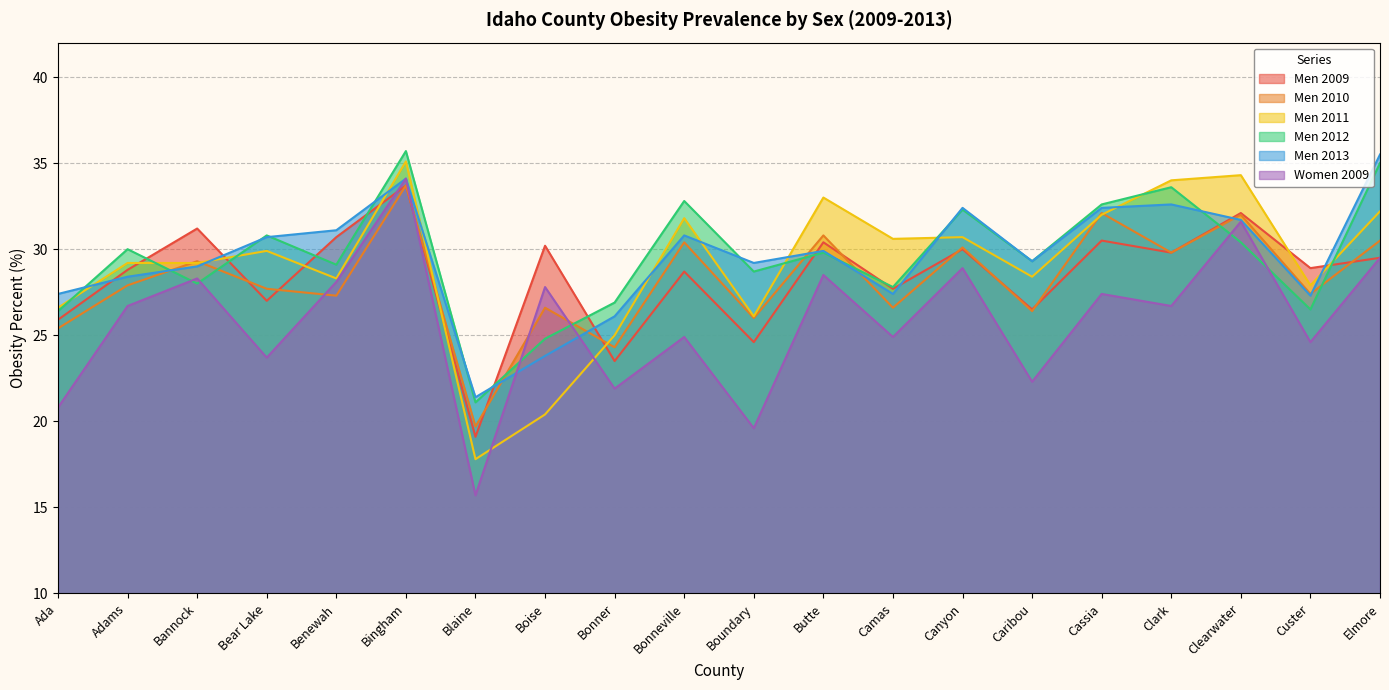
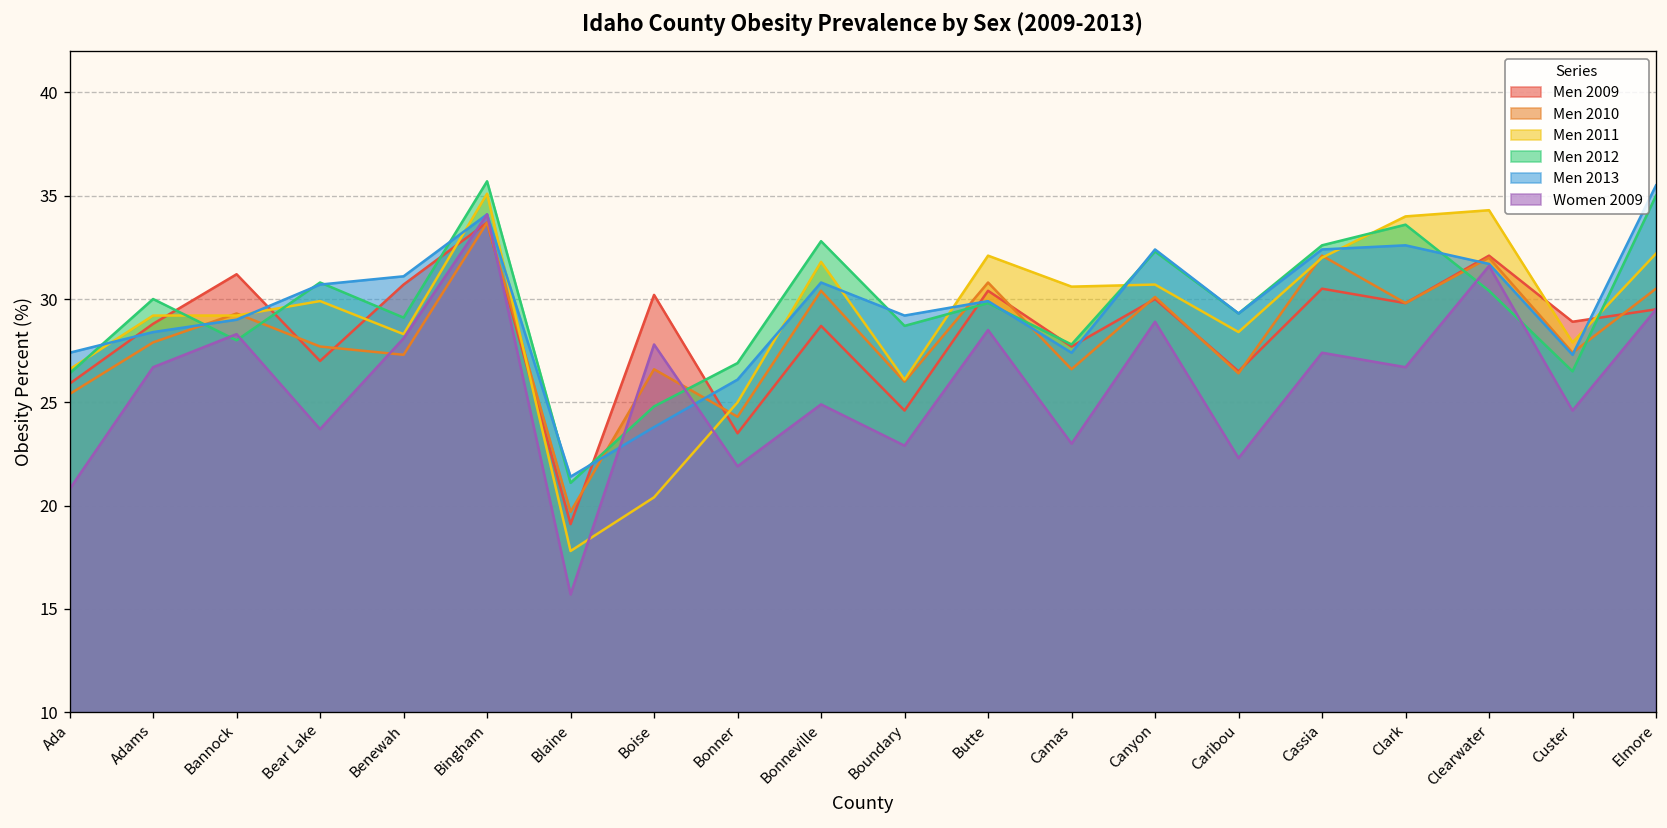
  {
    "Men 2011": {
      "Ada": 26.6,
      "Adams": 29.2,
      "Bear Lake": 29.9,
      "Benewah": 28.3,
      "Bingham": 35.1,
      "Blaine": 17.8,
      "Boise": 20.4,
      "Bonner": 25.0,
      "Bonneville": 31.8,
-     "Butte": 33.0,
+     "Butte": 32.1,
      "Camas": 30.6,
      "Canyon": 30.7,
      "Caribou": 28.4,
      "Clark": 34.0,
      "Clearwater": 34.3,
      "Custer": 27.9,
      "Elmore": 32.2
    },
    "Men 2012": {
      "Ada": 26.4,
      "Adams": 30.0,
      "Bannock": 28.0,
      "Benewah": 29.1,
      "Bingham": 35.7,
      "Blaine": 21.1,
      "Boise": 24.8,
      "Bonner": 26.9,
      "Bonneville": 32.8,
      "Boundary": 28.7,
      "Cassia": 32.6,
      "Clark": 33.6,
      "Clearwater": 30.4,
      "Custer": 26.5,
      "Elmore": 35.0
    },
    "Men 2013": {
      "Ada": 27.4,
      "Adams": 28.4,
      "Bannock": 29.0,
      "Benewah": 31.1,
      "Blaine": 21.4,
      "Boise": 23.8,
      "Bonner": 26.1,
      "Bonneville": 30.8,
      "Boundary": 29.2,
      "Camas": 27.4,
      "Cassia": 32.4,
      "Clark": 32.6,
      "Elmore": 35.5
    },
    "Women 2009": {
      "Ada": 20.8,
      "Adams": 26.7,
      "Bannock": 28.3,
      "Bear Lake": 23.7,
      "Benewah": 28.1,
      "Blaine": 15.7,
      "Boise": 27.8,
      "Bonner": 21.9,
      "Bonneville": 24.9,
-     "Boundary": 19.6,
+     "Boundary": 22.9,
      "Butte": 28.5,
-     "Camas": 24.9,
+     "Camas": 23.0,
      "Canyon": 28.9,
      "Caribou": 22.3,
      "Cassia": 27.4,
      "Clark": 26.7,
      "Custer": 24.6
    }
  }
